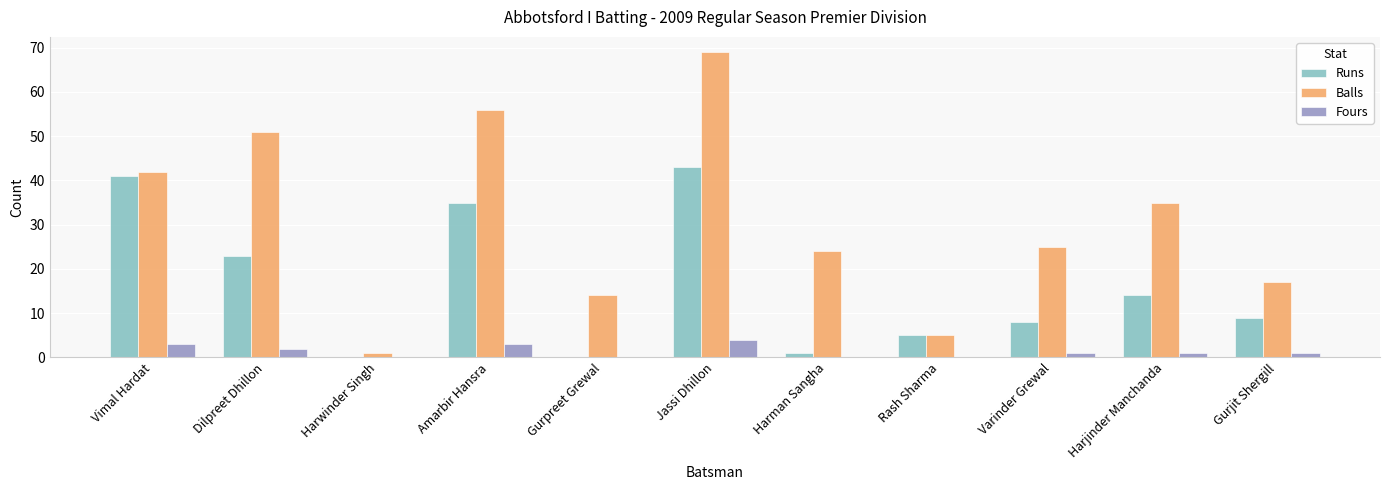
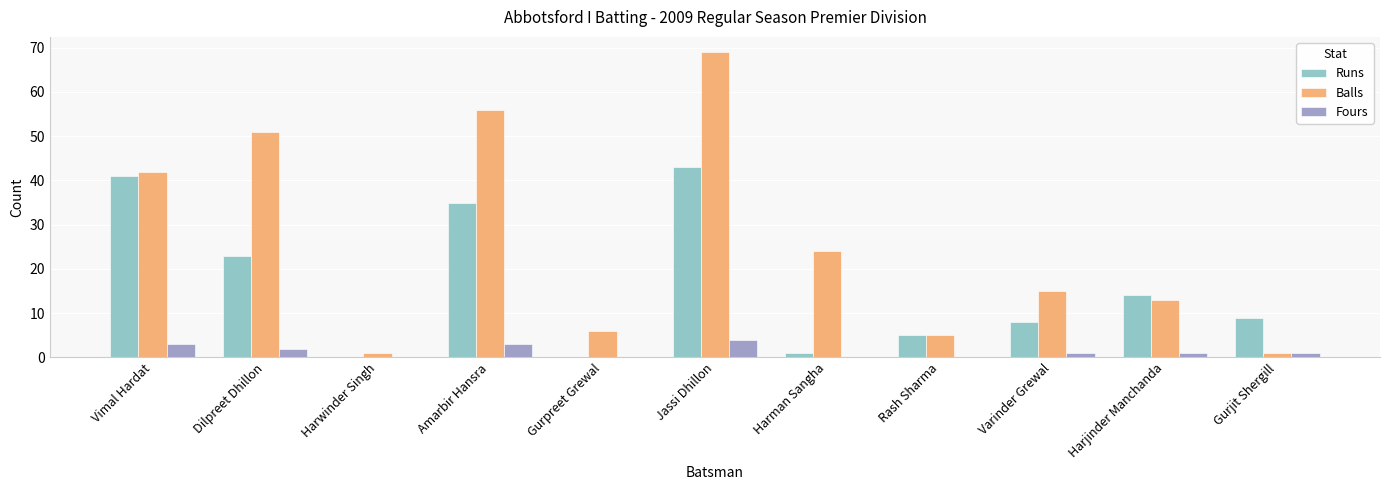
  {
    "Balls": {
      "Vimal Hardat": 42,
      "Dilpreet Dhillon": 51,
      "Harwinder Singh": 1,
      "Amarbir Hansra": 56,
-     "Gurpreet Grewal": 14,
+     "Gurpreet Grewal": 6,
      "Jassi Dhillon": 69,
      "Harman Sangha": 24,
      "Rash Sharma": 5,
-     "Varinder Grewal": 25,
-     "Harjinder Manchanda": 35,
-     "Gurjit Shergill": 17
+     "Varinder Grewal": 15,
+     "Harjinder Manchanda": 13,
+     "Gurjit Shergill": 1
    }
  }
